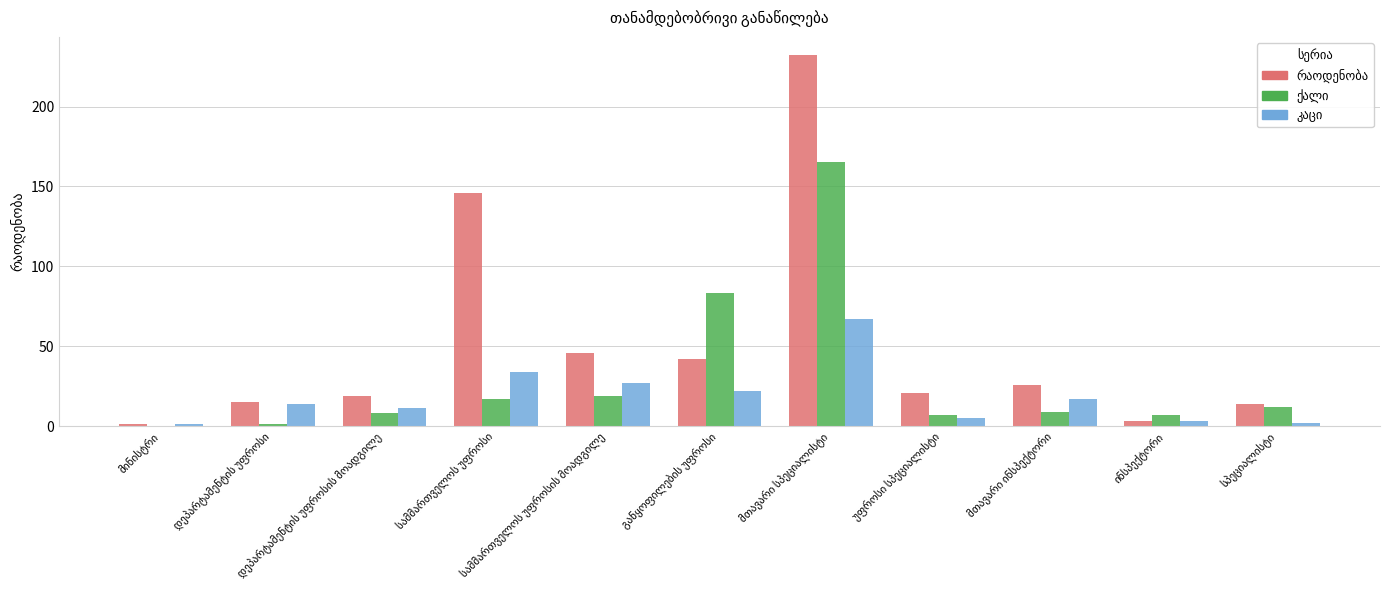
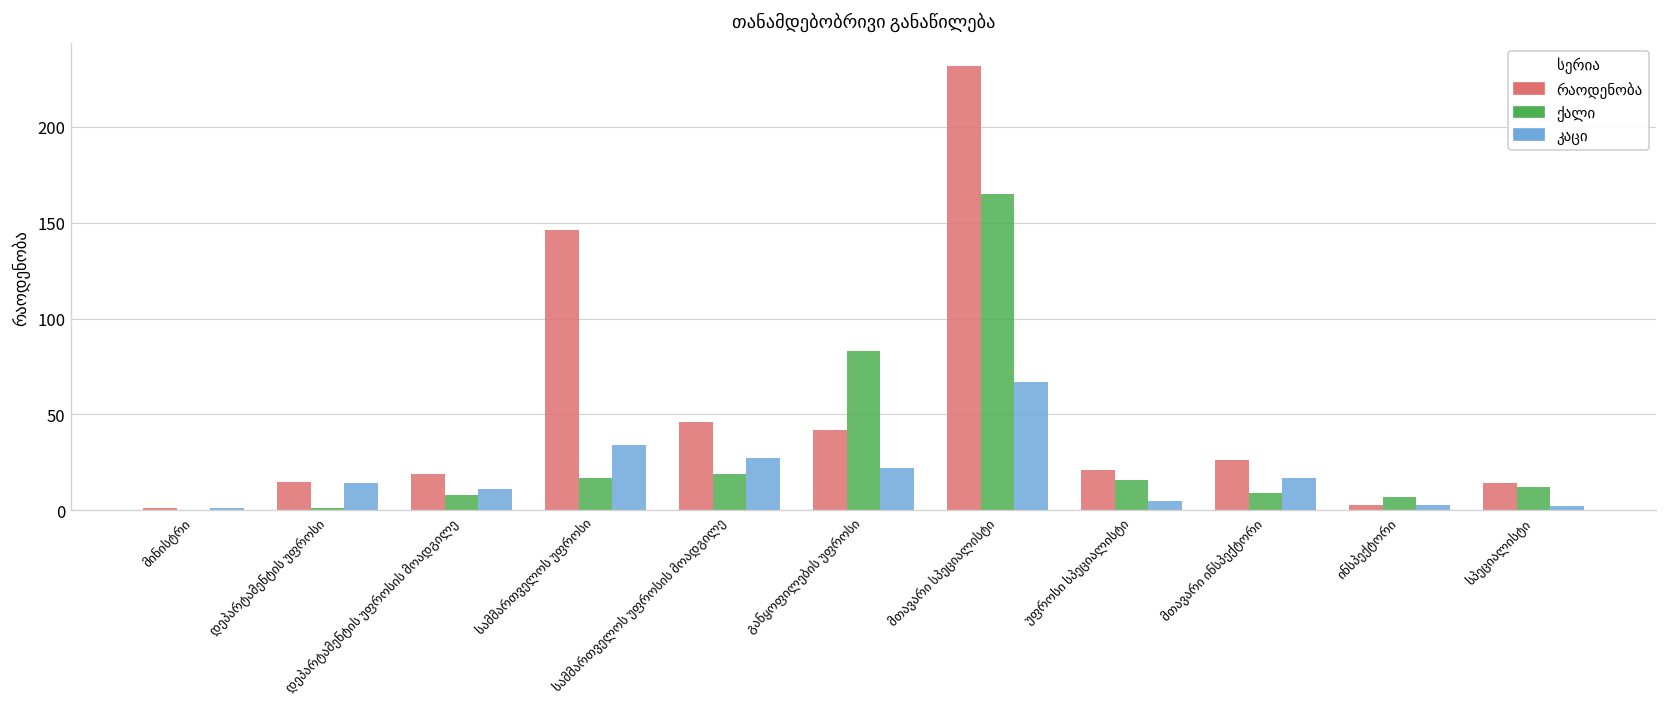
  {
    "რაოდენობა": {
      "დეპარტამენტის უფროსი": 15,
      "დეპარტამენტის უფროსის მოადგილე": 19,
      "სამმართველოს უფროსი": 146,
      "სამმართველოს უფროსის მოადგილე": 46,
      "განყოფილების უფროსი": 42,
      "მთავარი სპეციალისტი": 232,
      "უფროსი სპეციალისტი": 21,
      "მთავარი ინსპექტორი": 26,
      "ინსპექტორი": 3,
      "სპეციალისტი": 14
    },
    "ქალი": {
      "მინისტრი": 0,
      "დეპარტამენტის უფროსის მოადგილე": 8,
      "სამმართველოს უფროსი": 17,
      "სამმართველოს უფროსის მოადგილე": 19,
      "განყოფილების უფროსი": 83,
      "მთავარი სპეციალისტი": 165,
-     "უფროსი სპეციალისტი": 7,
+     "უფროსი სპეციალისტი": 16,
      "მთავარი ინსპექტორი": 9,
      "ინსპექტორი": 7,
      "სპეციალისტი": 12
    },
    "კაცი": {
      "დეპარტამენტის უფროსი": 14,
      "დეპარტამენტის უფროსის მოადგილე": 11,
      "სამმართველოს უფროსი": 34,
      "სამმართველოს უფროსის მოადგილე": 27,
      "განყოფილების უფროსი": 22,
      "მთავარი სპეციალისტი": 67,
      "უფროსი სპეციალისტი": 5,
      "მთავარი ინსპექტორი": 17,
      "ინსპექტორი": 3,
      "სპეციალისტი": 2
    }
  }
